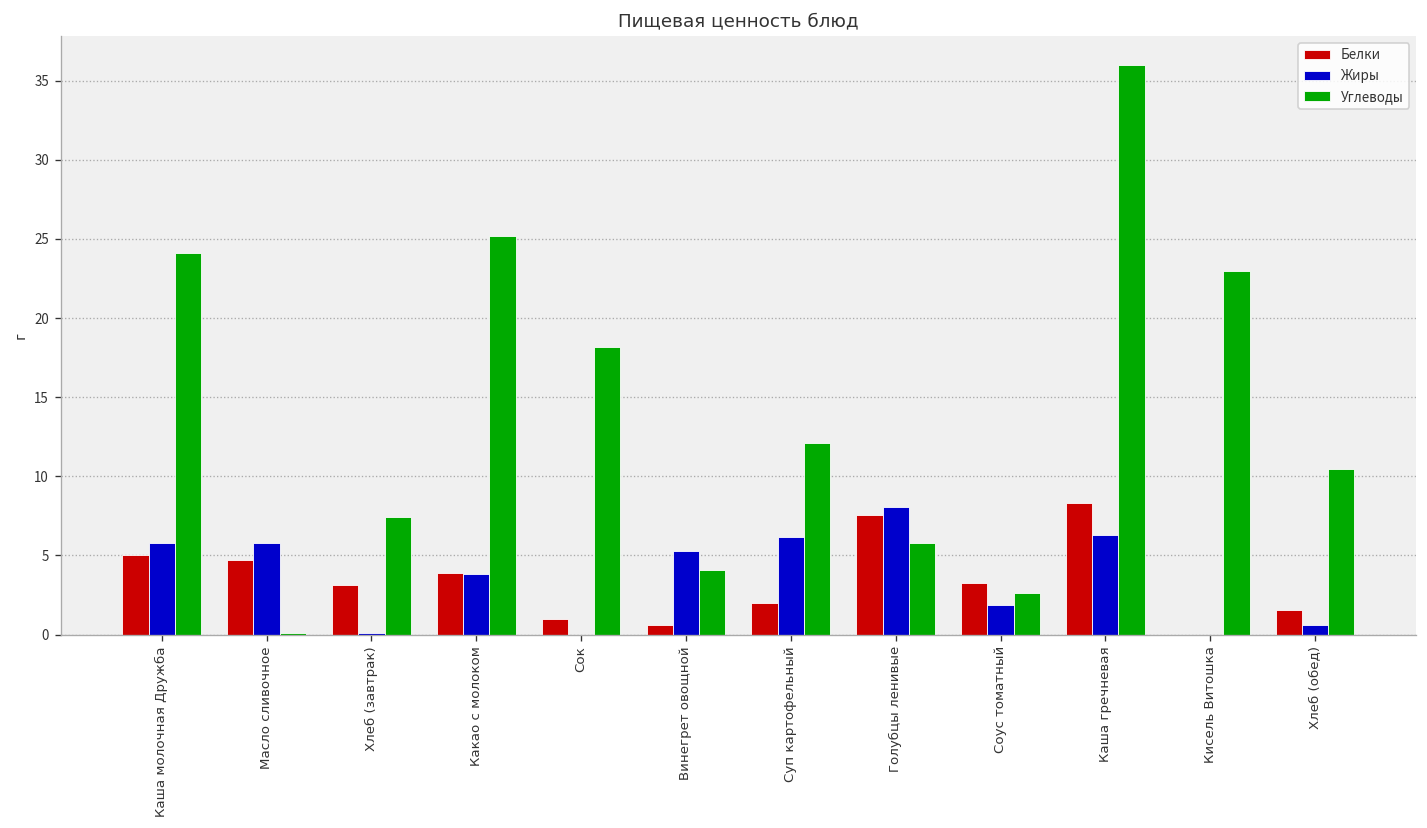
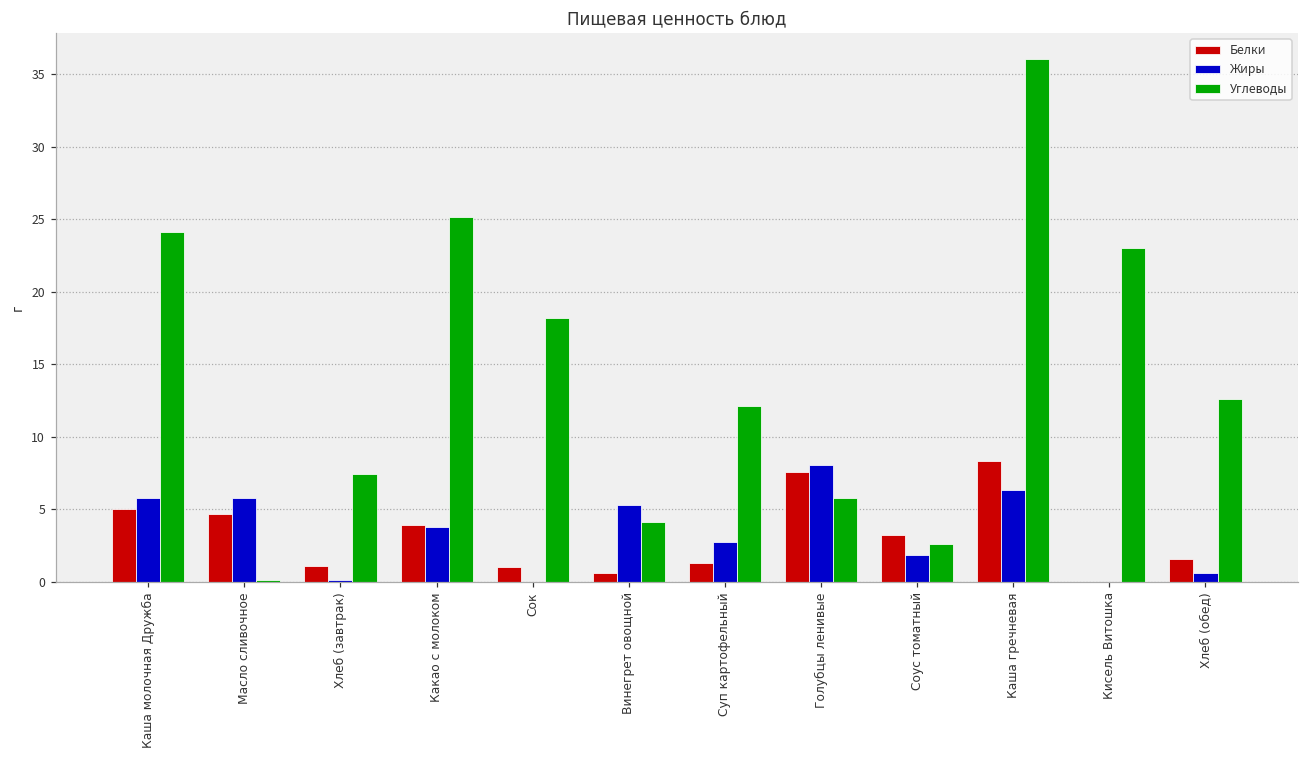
  {
    "Белки": {
      "Каша молочная Дружба": 5.0,
      "Масло сливочное": 4.7,
-     "Хлеб (завтрак)": 3.1,
+     "Хлеб (завтрак)": 1.1,
      "Какао с молоком": 3.9,
      "Сок": 1.0,
      "Винегрет овощной": 0.6,
-     "Суп картофельный": 2.0,
+     "Суп картофельный": 1.3,
      "Голубцы ленивые": 7.6,
      "Соус томатный": 3.3,
      "Каша гречневая": 8.3,
      "Кисель Витошка": 0.0,
      "Хлеб (обед)": 1.5
    },
    "Жиры": {
      "Каша молочная Дружба": 5.8,
      "Масло сливочное": 5.8,
      "Какао с молоком": 3.8,
      "Сок": 0.0,
      "Винегрет овощной": 5.3,
-     "Суп картофельный": 6.1,
+     "Суп картофельный": 2.7,
      "Голубцы ленивые": 8.1,
      "Соус томатный": 1.8,
      "Каша гречневая": 6.3,
      "Кисель Витошка": 0.0,
      "Хлеб (обед)": 0.6
    },
    "Углеводы": {
      "Каша молочная Дружба": 24.1,
      "Хлеб (завтрак)": 7.4,
      "Какао с молоком": 25.2,
      "Сок": 18.2,
      "Винегрет овощной": 4.1,
      "Суп картофельный": 12.1,
      "Голубцы ленивые": 5.8,
      "Соус томатный": 2.6,
      "Каша гречневая": 36.0,
      "Кисель Витошка": 23.0,
-     "Хлеб (обед)": 10.4
+     "Хлеб (обед)": 12.6
    }
  }
